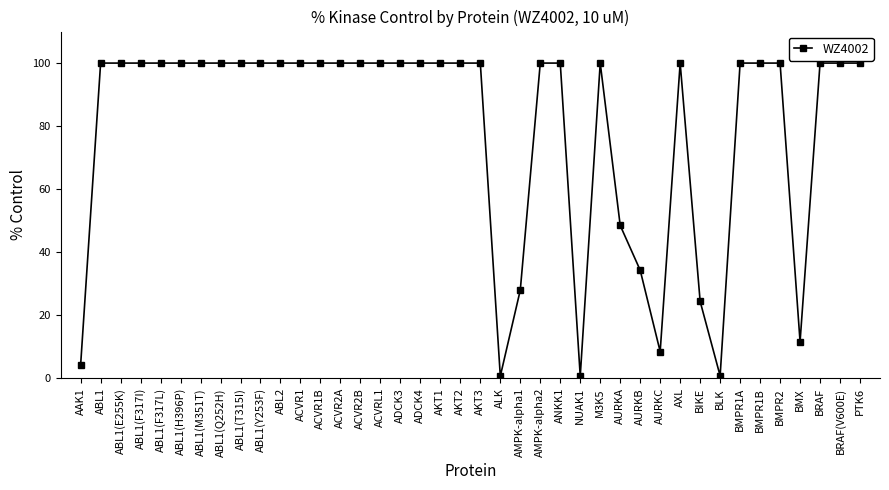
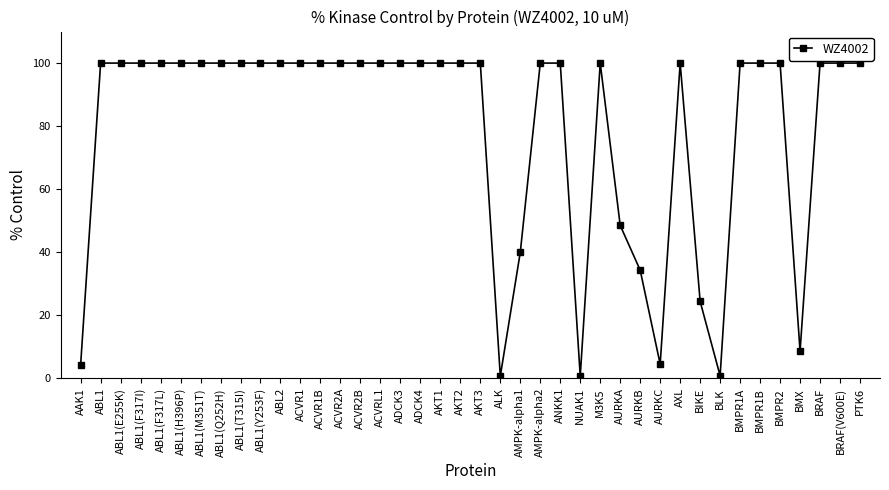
  {
    "AAK1": 4,
    "ABL1": 100,
    "ABL1(E255K)": 100,
    "ABL1(F317I)": 100,
    "ABL1(F317L)": 100,
    "ABL1(H396P)": 100,
    "ABL1(M351T)": 100,
    "ABL1(Q252H)": 100,
    "ABL1(T315I)": 100,
    "ABL1(Y253F)": 100,
    "ABL2": 100,
    "ACVR1": 100,
    "ACVR1B": 100,
    "ACVR2A": 100,
    "ACVR2B": 100,
    "ACVRL1": 100,
    "ADCK3": 100,
    "ADCK4": 100,
    "AKT1": 100,
    "AKT2": 100,
    "AKT3": 100,
    "ALK": 1,
-   "AMPK-alpha1": 28,
+   "AMPK-alpha1": 40,
    "AMPK-alpha2": 100,
    "ANKK1": 100,
    "NUAK1": 1,
    "M3K5": 100,
    "AURKA": 49,
    "AURKB": 34,
-   "AURKC": 9,
+   "AURKC": 5,
    "AXL": 100,
    "BIKE": 24,
    "BLK": 1,
    "BMPR1A": 100,
    "BMPR1B": 100,
    "BMPR2": 100,
-   "BMX": 12,
+   "BMX": 9,
    "BRAF": 100,
    "BRAF(V600E)": 100,
    "PTK6": 100
  }
